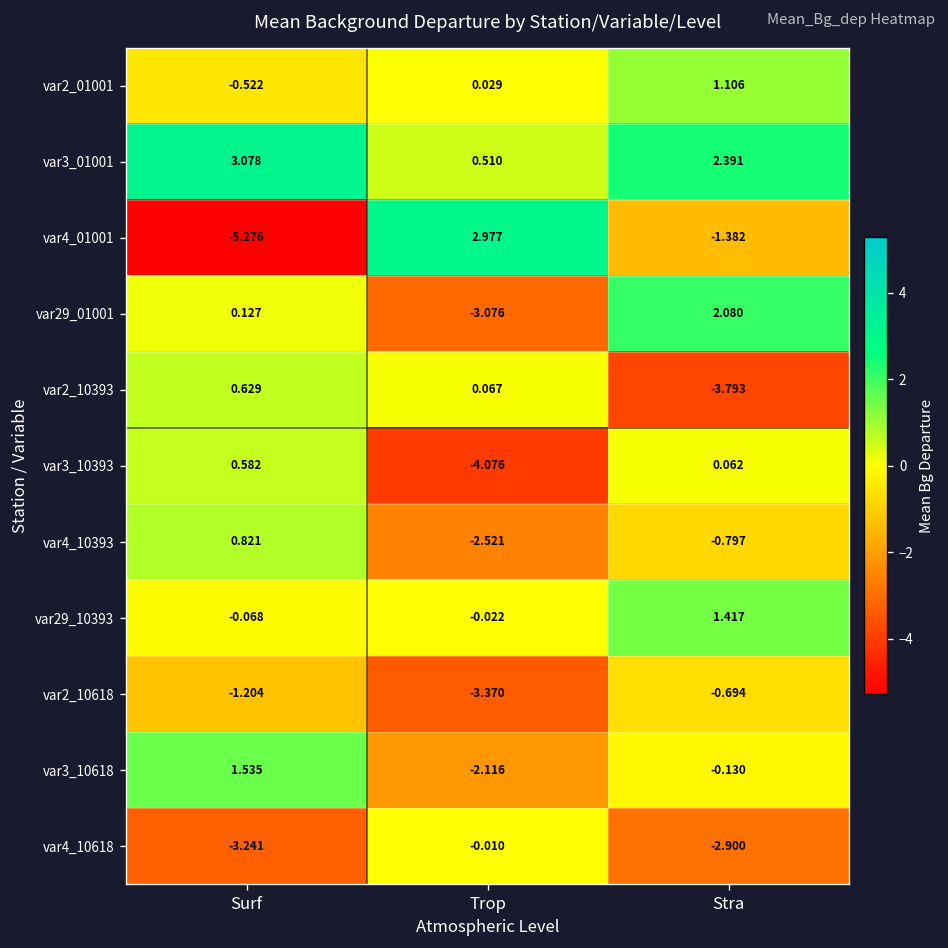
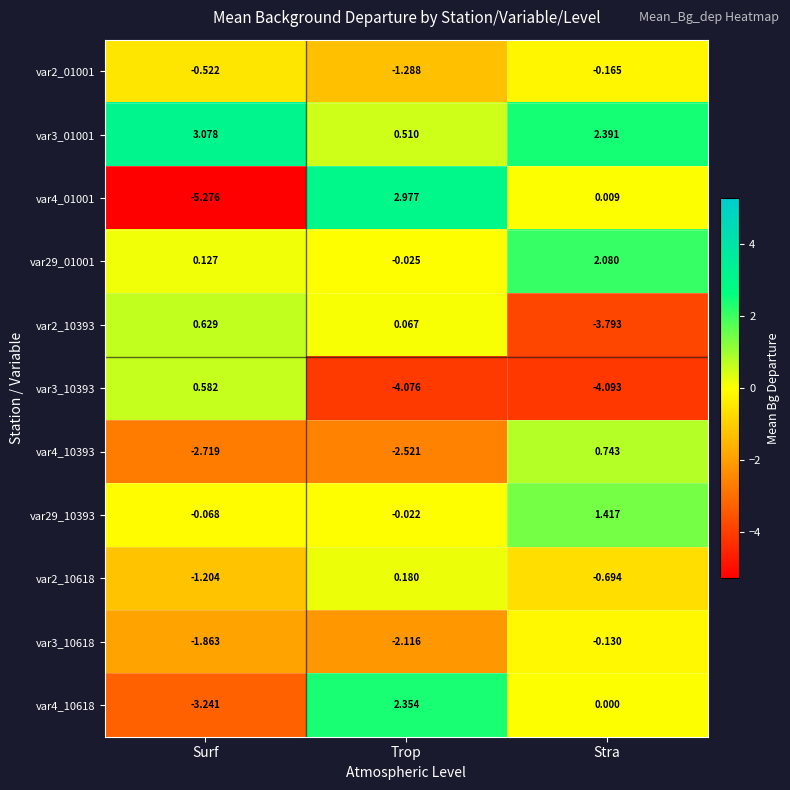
  {
    "var2_01001": {
      "Surf": -0.522,
-     "Trop": 0.029,
-     "Stra": 1.106
+     "Trop": -1.288,
+     "Stra": -0.165
    },
    "var3_01001": {
      "Surf": 3.078,
      "Trop": 0.510,
      "Stra": 2.391
    },
    "var4_01001": {
      "Surf": -5.276,
      "Trop": 2.977,
-     "Stra": -1.382
+     "Stra": 0.009
    },
    "var29_01001": {
      "Surf": 0.127,
-     "Trop": -3.076,
+     "Trop": -0.025,
      "Stra": 2.080
    },
    "var2_10393": {
      "Surf": 0.629,
      "Trop": 0.067,
      "Stra": -3.793
    },
    "var3_10393": {
      "Surf": 0.582,
      "Trop": -4.076,
-     "Stra": 0.062
+     "Stra": -4.093
    },
    "var4_10393": {
-     "Surf": 0.821,
+     "Surf": -2.719,
      "Trop": -2.521,
-     "Stra": -0.797
+     "Stra": 0.743
    },
    "var29_10393": {
      "Surf": -0.068,
      "Trop": -0.022,
      "Stra": 1.417
    },
    "var2_10618": {
      "Surf": -1.204,
-     "Trop": -3.370,
+     "Trop": 0.180,
      "Stra": -0.694
    },
    "var3_10618": {
-     "Surf": 1.535,
+     "Surf": -1.863,
      "Trop": -2.116,
      "Stra": -0.130
    },
    "var4_10618": {
      "Surf": -3.241,
-     "Trop": -0.010,
-     "Stra": -2.900
+     "Trop": 2.354,
+     "Stra": 0.000
    }
  }
